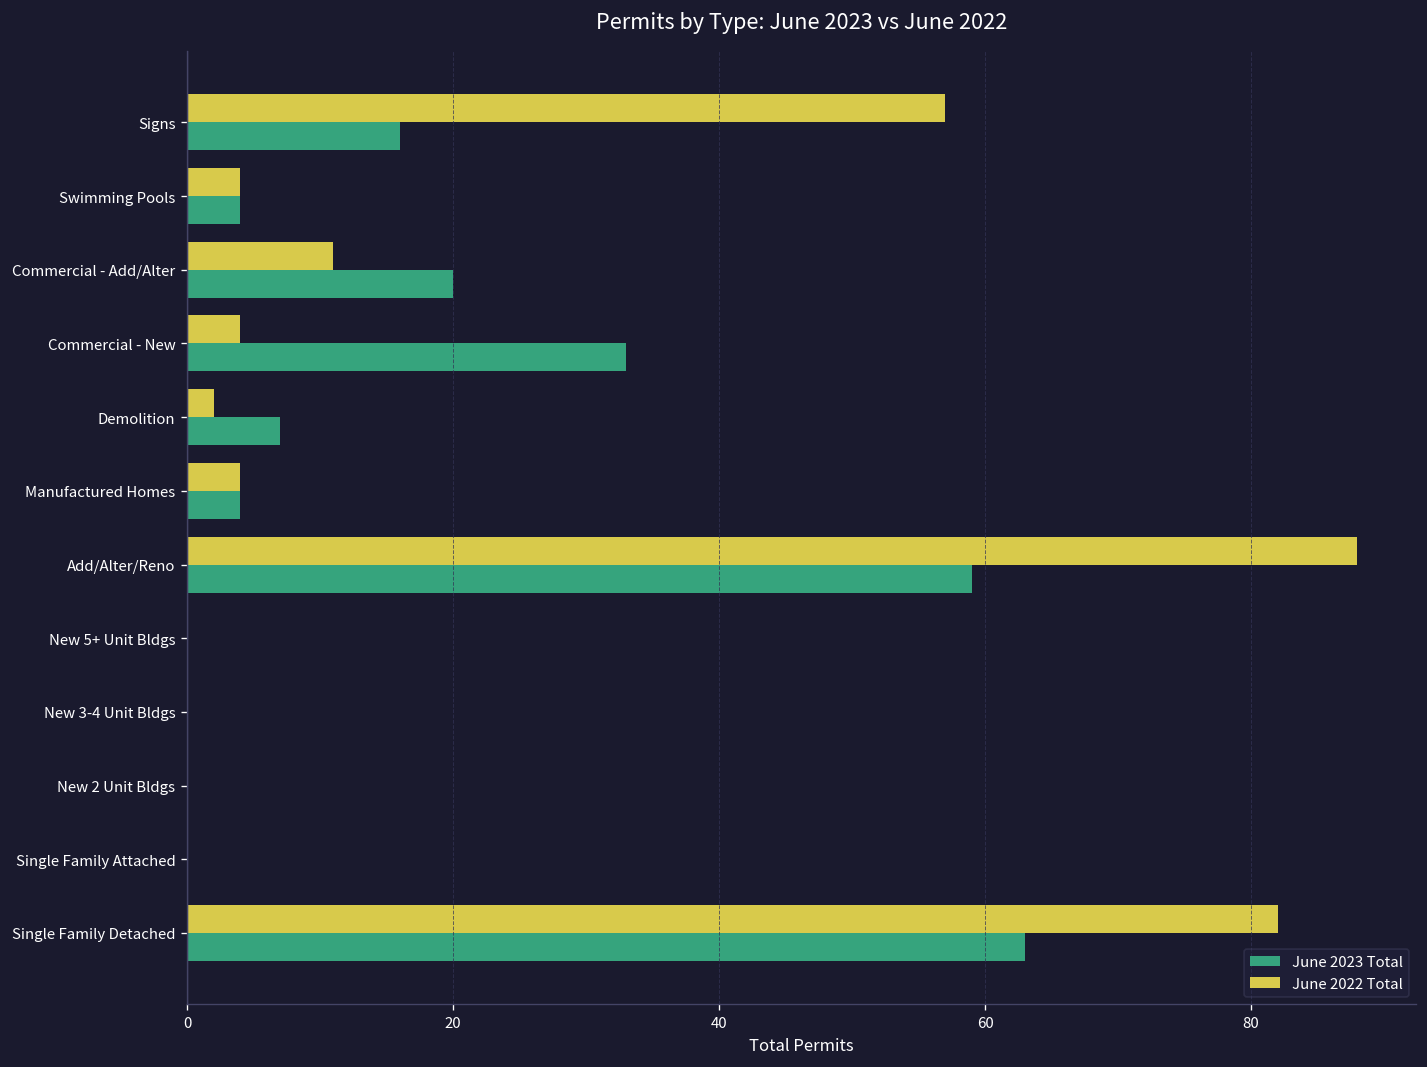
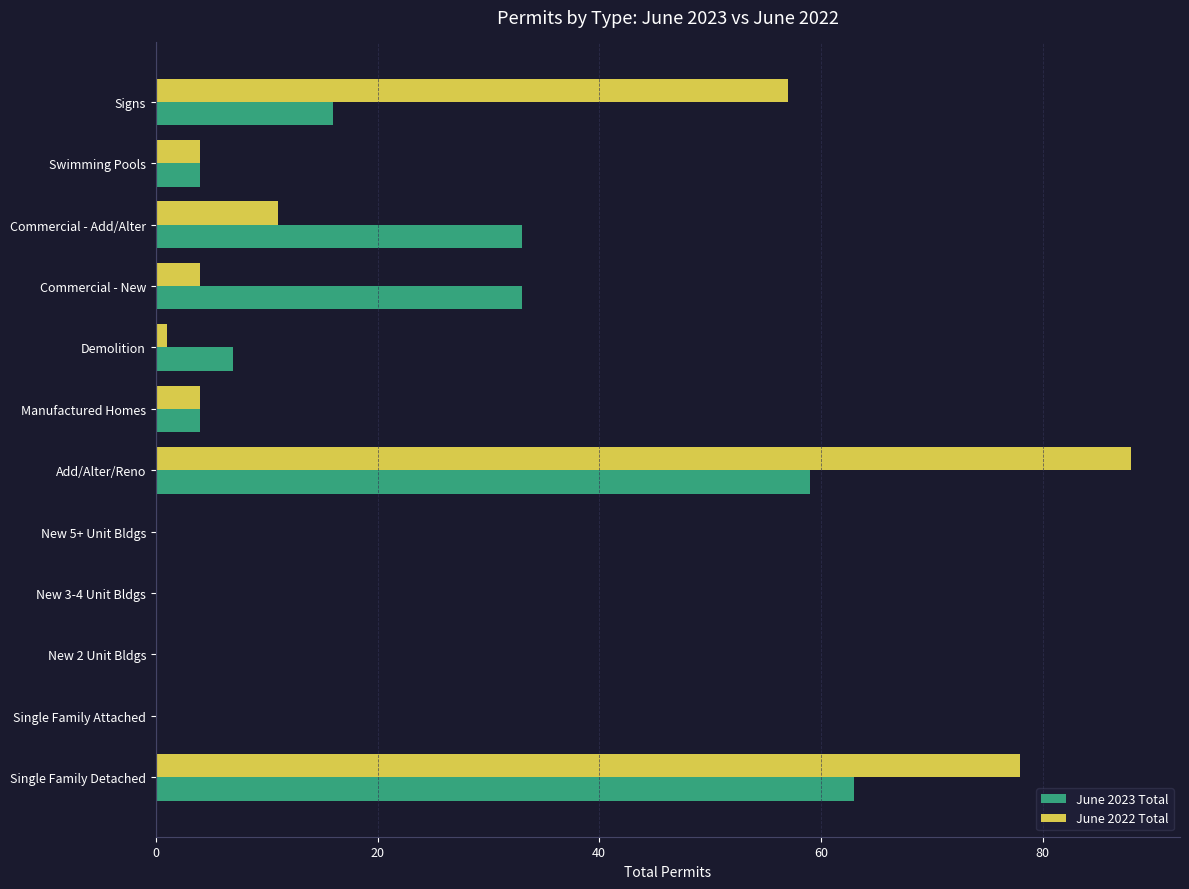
  {
    "June 2023 Total": {
      "Signs": 16,
      "Swimming Pools": 4,
-     "Commercial - Add/Alter": 20,
+     "Commercial - Add/Alter": 33,
      "Commercial - New": 33,
      "Demolition": 7,
      "Manufactured Homes": 4,
      "Add/Alter/Reno": 59,
      "New 5+ Unit Bldgs": 0,
      "New 3-4 Unit Bldgs": 0,
      "New 2 Unit Bldgs": 0,
      "Single Family Attached": 0,
      "Single Family Detached": 63
    },
    "June 2022 Total": {
      "Signs": 57,
      "Swimming Pools": 4,
      "Commercial - Add/Alter": 11,
      "Commercial - New": 4,
-     "Demolition": 2,
+     "Demolition": 1,
      "Manufactured Homes": 4,
      "Add/Alter/Reno": 88,
      "New 5+ Unit Bldgs": 0,
      "New 3-4 Unit Bldgs": 0,
      "New 2 Unit Bldgs": 0,
      "Single Family Attached": 0,
-     "Single Family Detached": 82
+     "Single Family Detached": 78
    }
  }
